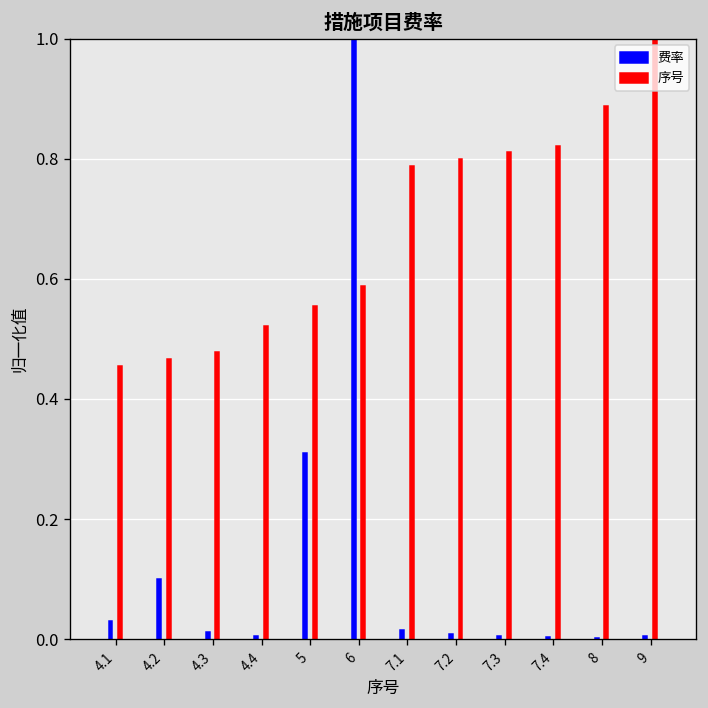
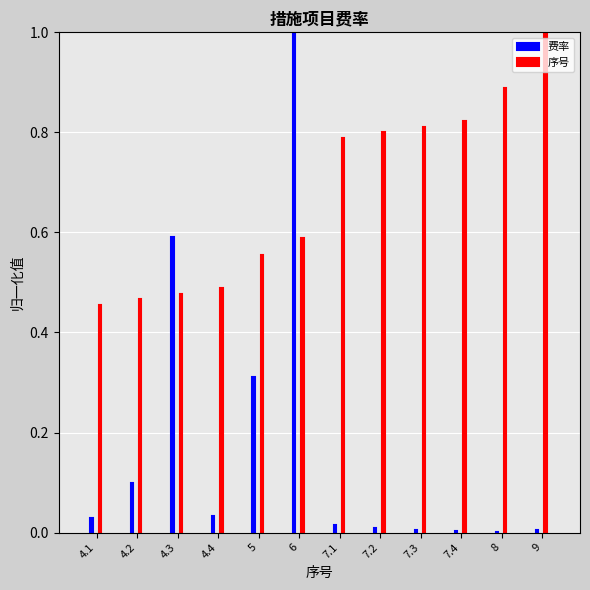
  {
    "费率": {
      "4.1": 0.03,
      "4.2": 0.10,
-     "4.3": 0.01,
-     "4.4": 0.01,
+     "4.3": 0.59,
+     "4.4": 0.03,
      "5": 0.31,
      "6": 1.00,
      "7.1": 0.02,
      "7.2": 0.01,
      "7.3": 0.01
    },
    "序号": {
      "4.1": 0.46,
      "4.2": 0.47,
      "4.3": 0.48,
-     "4.4": 0.52,
+     "4.4": 0.49,
      "5": 0.56,
      "6": 0.59,
      "7.1": 0.79,
      "7.2": 0.80,
      "7.3": 0.81,
      "7.4": 0.82,
      "8": 0.89,
      "9": 1.00
    }
  }
